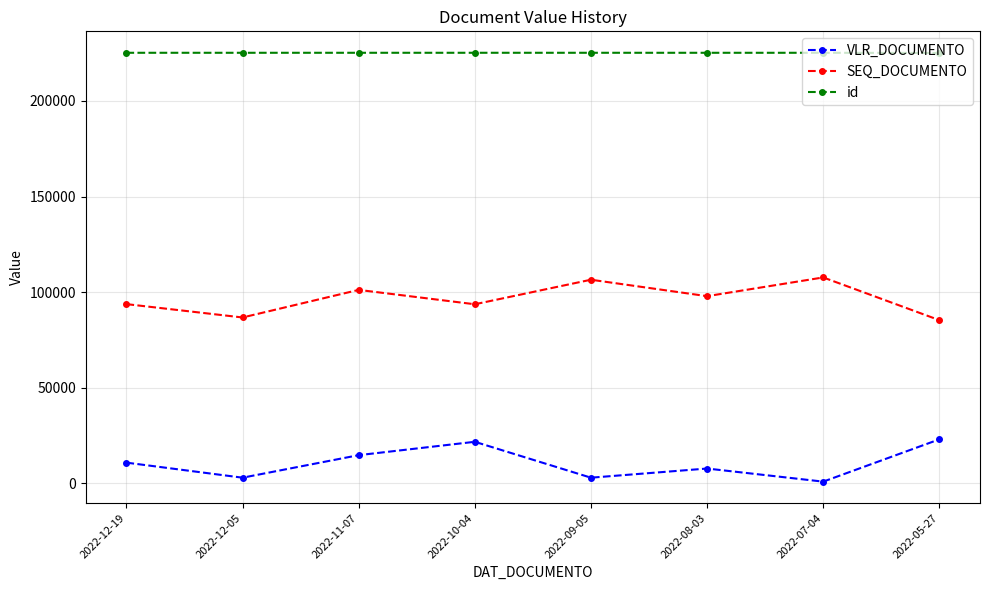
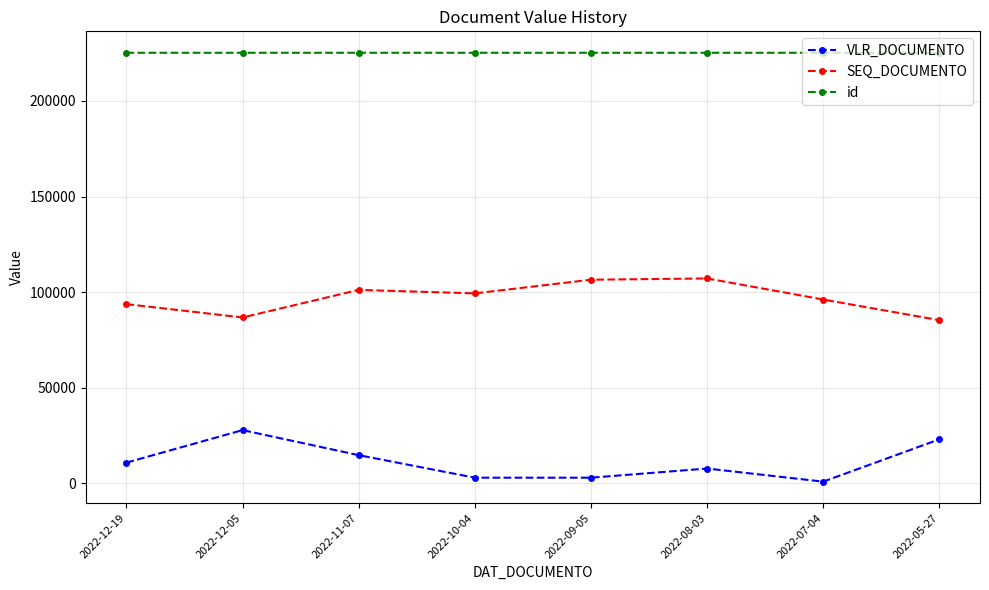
  {
    "VLR_DOCUMENTO": {
      "2022-12-19": 11000,
-     "2022-12-05": 3000,
+     "2022-12-05": 28000,
      "2022-11-07": 15000,
-     "2022-10-04": 22000,
+     "2022-10-04": 3000,
      "2022-09-05": 3000,
      "2022-08-03": 8000,
      "2022-07-04": 1000,
      "2022-05-27": 23000
    },
    "SEQ_DOCUMENTO": {
      "2022-12-19": 94000,
      "2022-12-05": 87000,
      "2022-11-07": 101000,
-     "2022-10-04": 94000,
+     "2022-10-04": 99000,
      "2022-09-05": 106000,
-     "2022-08-03": 98000,
-     "2022-07-04": 108000,
+     "2022-08-03": 107000,
+     "2022-07-04": 96000,
      "2022-05-27": 85000
    },
    "id": {
      "2022-12-19": 225000,
      "2022-12-05": 225000,
      "2022-11-07": 225000,
      "2022-10-04": 225000,
      "2022-09-05": 225000,
      "2022-08-03": 225000
    }
  }
